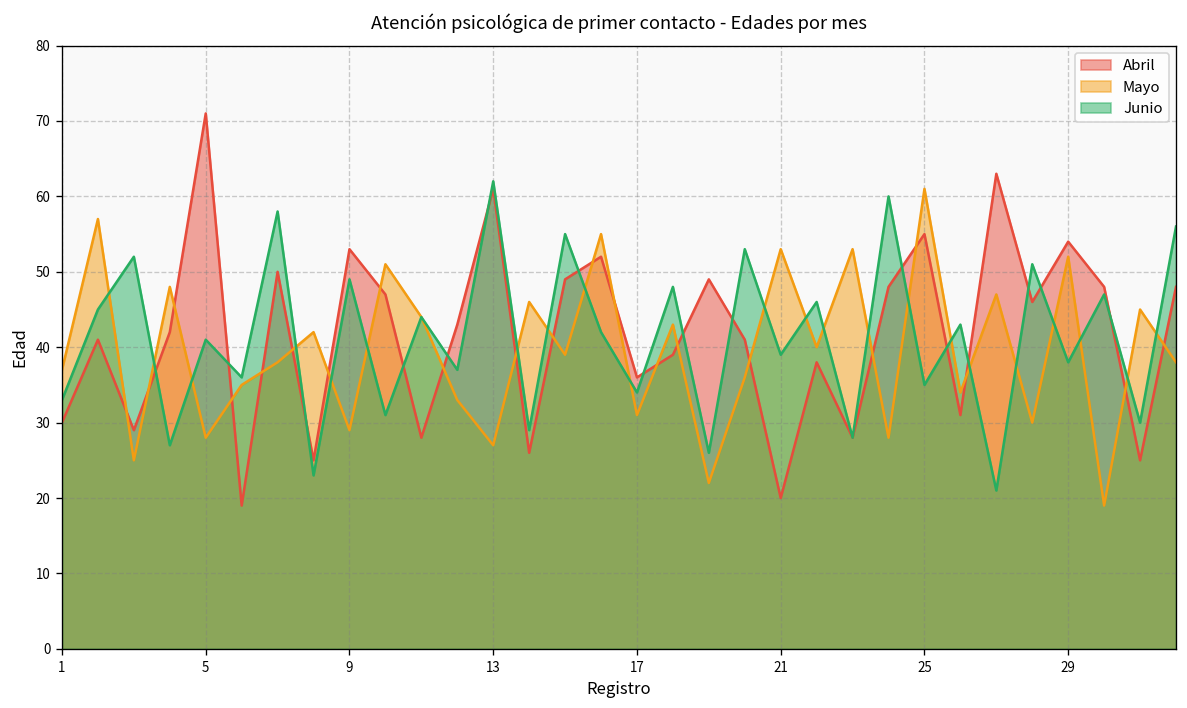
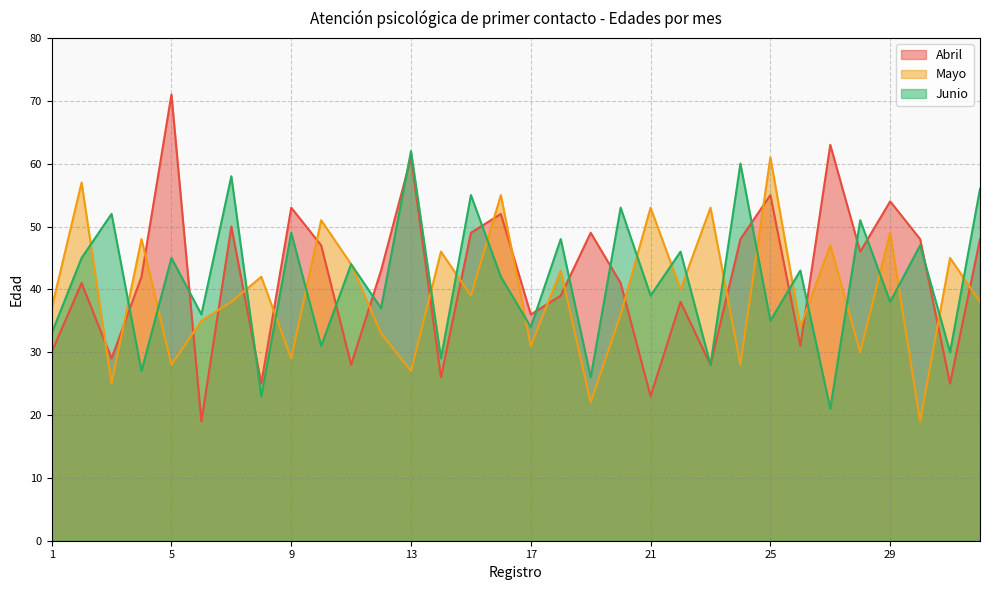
  {
    "Abril": {
      "1": 30,
      "5": 71,
      "9": 53,
      "13": 61,
      "17": 36,
-     "21": 20,
+     "21": 23,
      "25": 55,
      "29": 54
    },
    "Mayo": {
      "1": 37,
      "5": 28,
      "9": 29,
      "13": 27,
      "17": 31,
      "21": 53,
      "25": 61,
-     "29": 52
+     "29": 49
    },
    "Junio": {
      "1": 33,
-     "5": 41,
+     "5": 45,
      "9": 49,
      "13": 62,
      "17": 34,
      "21": 39,
      "25": 35,
      "29": 38
    }
  }
